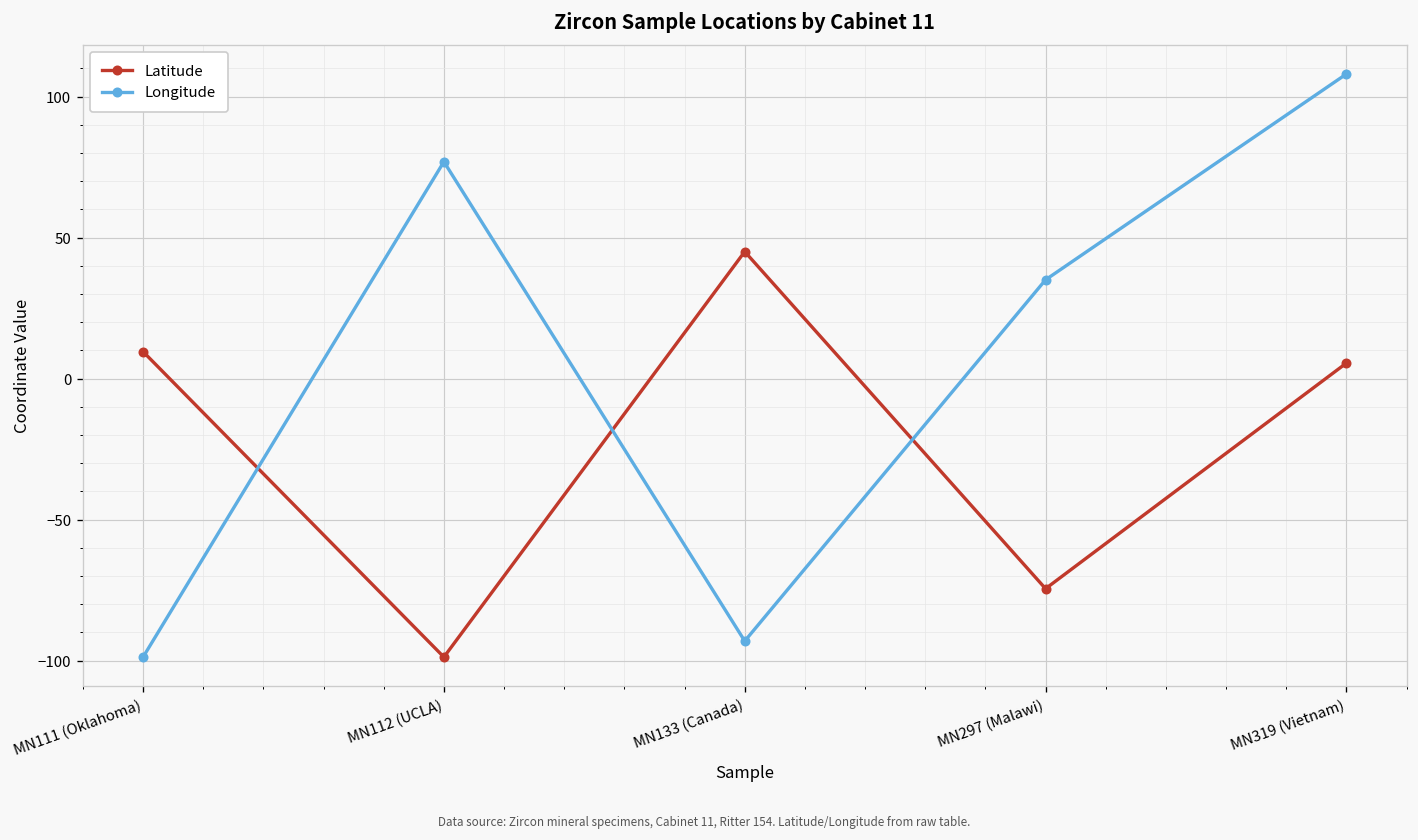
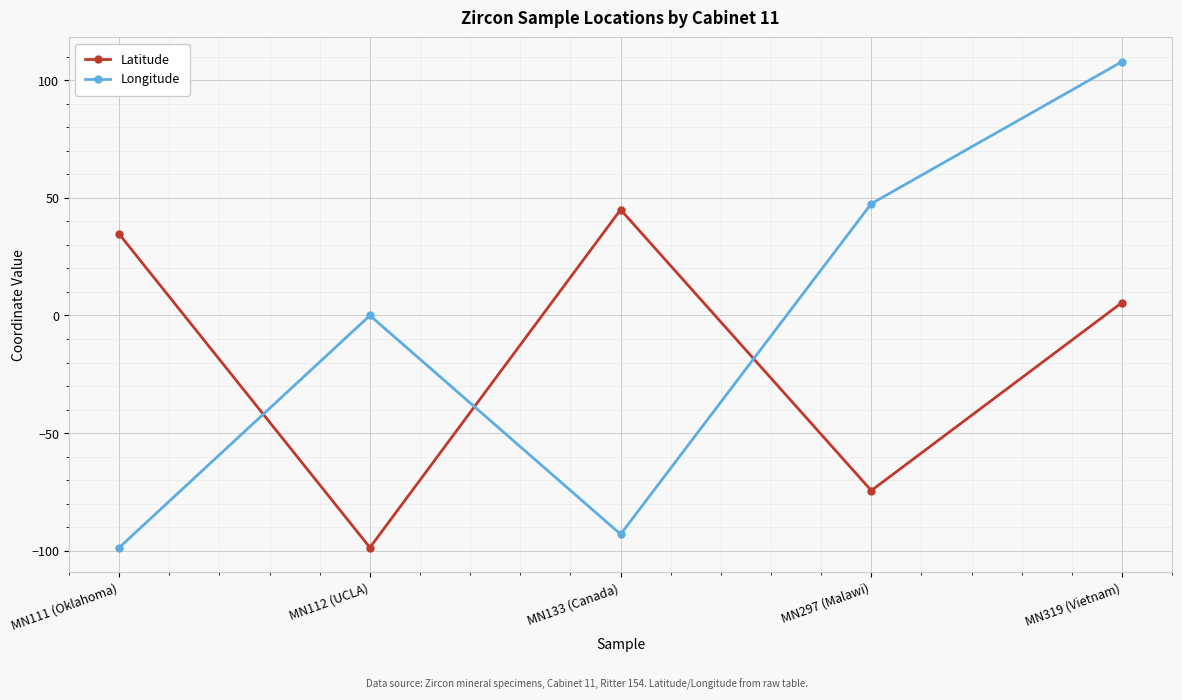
  {
    "Latitude": {
-     "MN111 (Oklahoma)": 10,
+     "MN111 (Oklahoma)": 35,
      "MN112 (UCLA)": -99,
      "MN133 (Canada)": 45,
      "MN297 (Malawi)": -74,
      "MN319 (Vietnam)": 6
    },
    "Longitude": {
      "MN111 (Oklahoma)": -99,
-     "MN112 (UCLA)": 77,
+     "MN112 (UCLA)": 0,
      "MN133 (Canada)": -93,
-     "MN297 (Malawi)": 35,
+     "MN297 (Malawi)": 48,
      "MN319 (Vietnam)": 108
    }
  }
